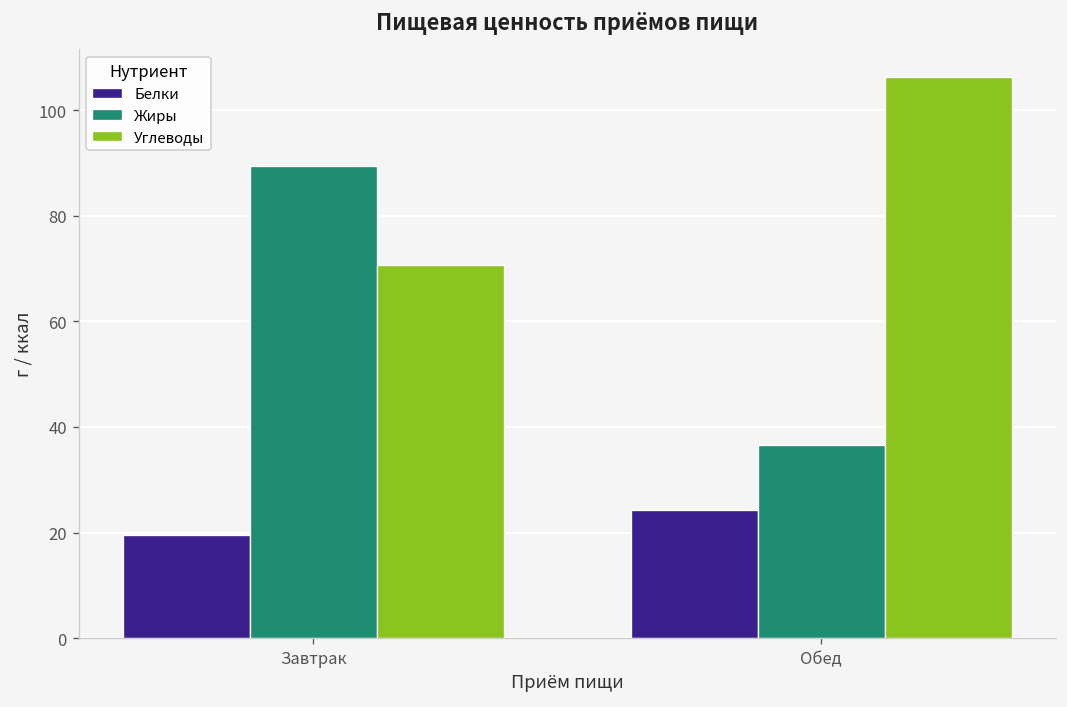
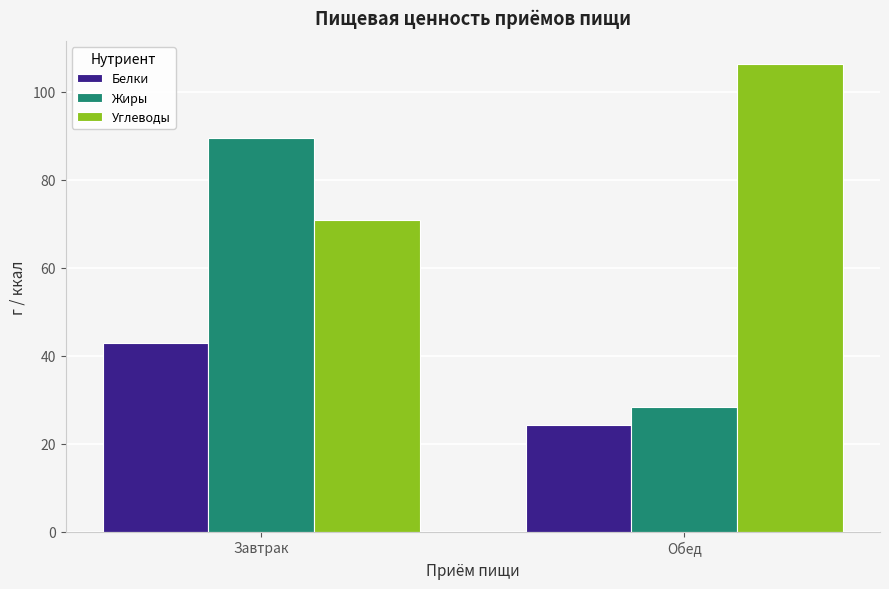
  {
    "Белки": {
-     "Завтрак": 20,
+     "Завтрак": 43,
      "Обед": 24
    },
    "Жиры": {
      "Завтрак": 89,
-     "Обед": 37
+     "Обед": 28
    },
    "Углеводы": {
      "Завтрак": 71,
      "Обед": 106
    }
  }
